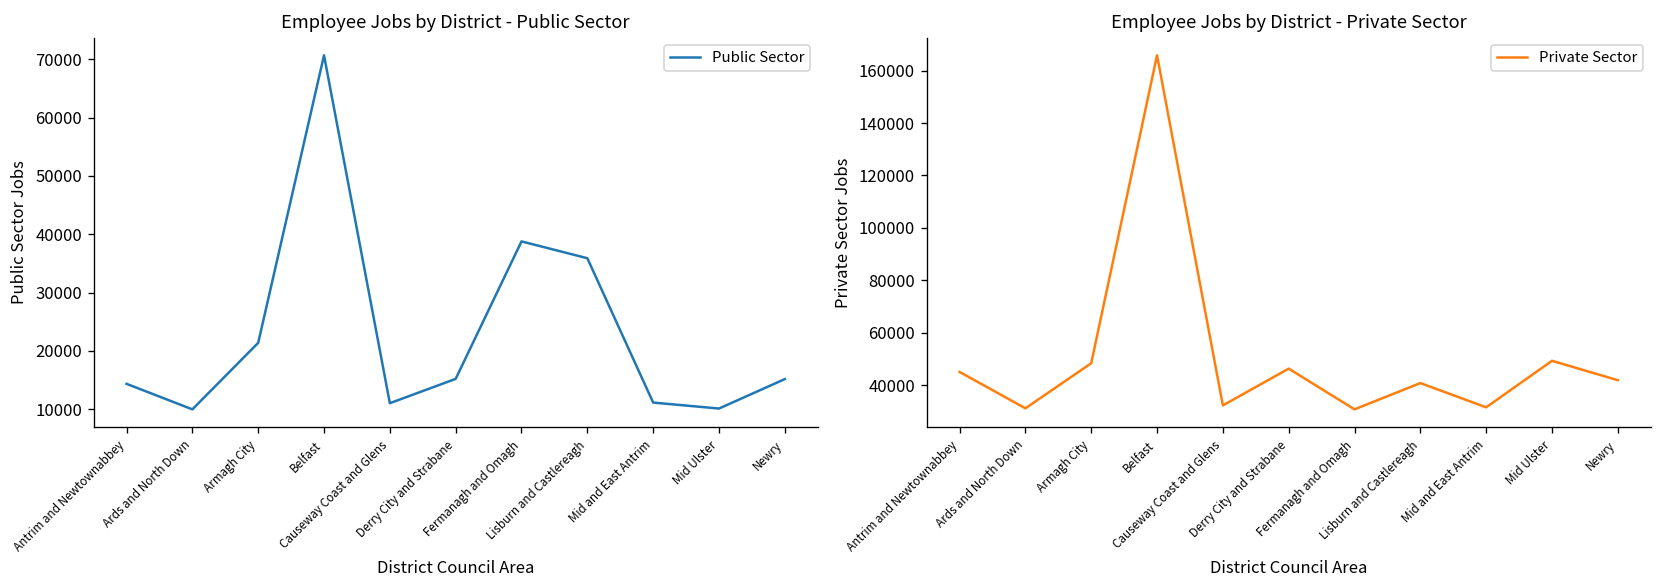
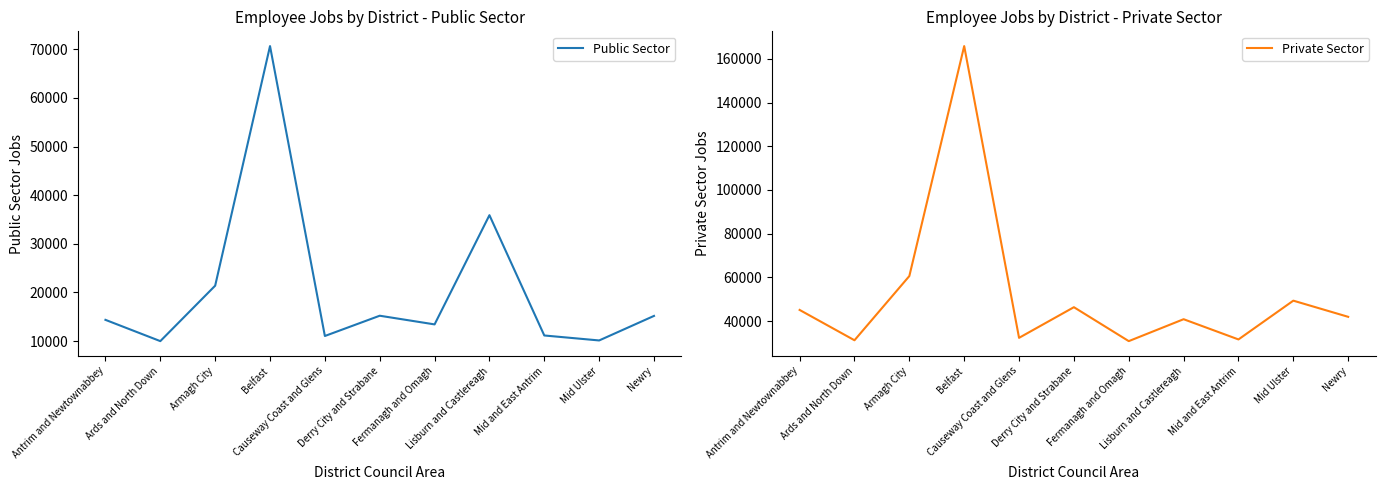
  {
    "Employee Jobs by District - Public Sector": {
      "Antrim and Newtownabbey": 14000,
      "Ards and North Down": 10000,
      "Armagh City": 21000,
      "Belfast": 71000,
      "Causeway Coast and Glens": 11000,
      "Derry City and Strabane": 15000,
-     "Fermanagh and Omagh": 39000,
+     "Fermanagh and Omagh": 13000,
      "Lisburn and Castlereagh": 36000,
      "Mid and East Antrim": 11000,
      "Mid Ulster": 10000,
      "Newry": 15000
    },
    "Employee Jobs by District - Private Sector": {
      "Antrim and Newtownabbey": 45000,
      "Ards and North Down": 31000,
-     "Armagh City": 48000,
+     "Armagh City": 61000,
      "Belfast": 166000,
      "Causeway Coast and Glens": 32000,
      "Derry City and Strabane": 46000,
      "Fermanagh and Omagh": 31000,
      "Lisburn and Castlereagh": 41000,
      "Mid and East Antrim": 32000,
      "Mid Ulster": 49000,
      "Newry": 42000
    }
  }
